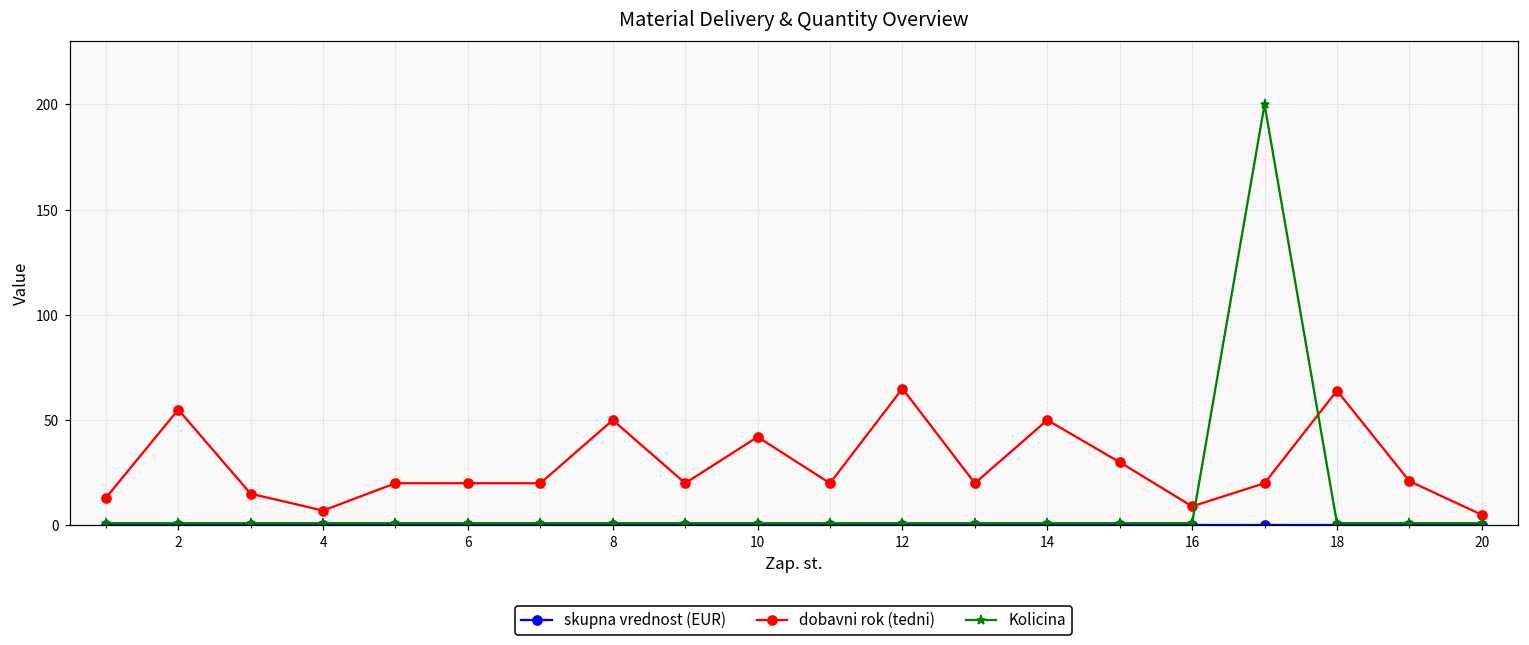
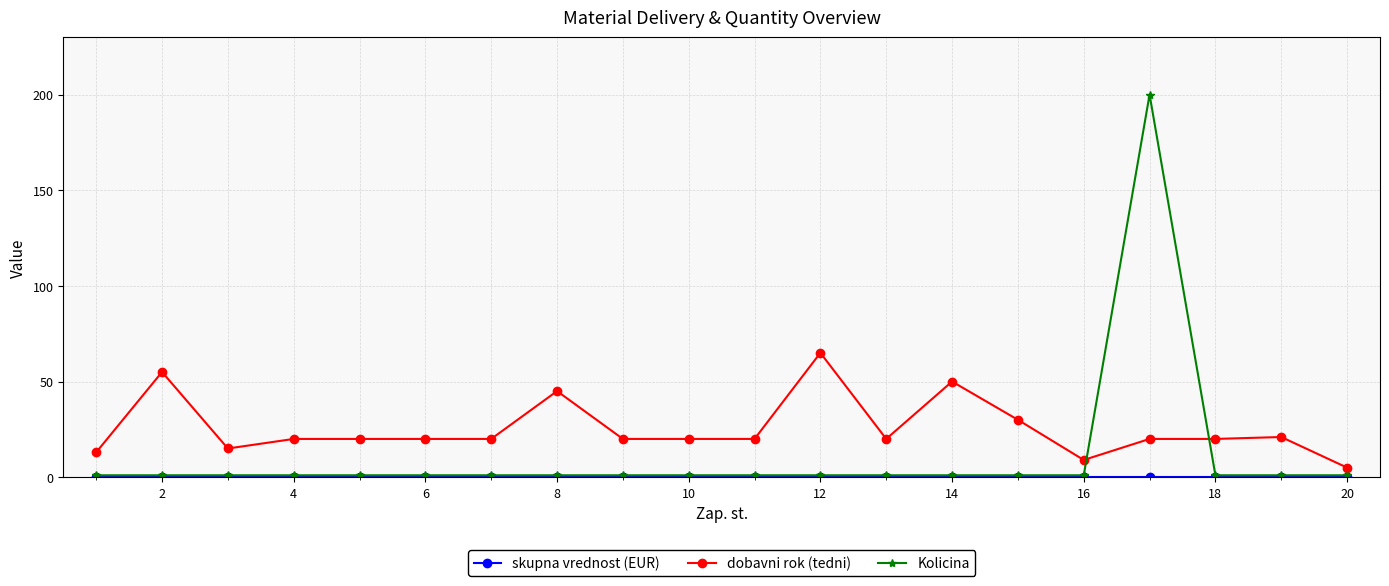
  {
    "dobavni rok (tedni)": {
      "2": 55,
-     "4": 7,
+     "4": 20,
      "6": 20,
-     "8": 50,
-     "10": 42,
+     "8": 45,
+     "10": 20,
      "12": 65,
      "14": 50,
      "16": 9,
-     "18": 64,
+     "18": 20,
      "20": 5
    }
  }
